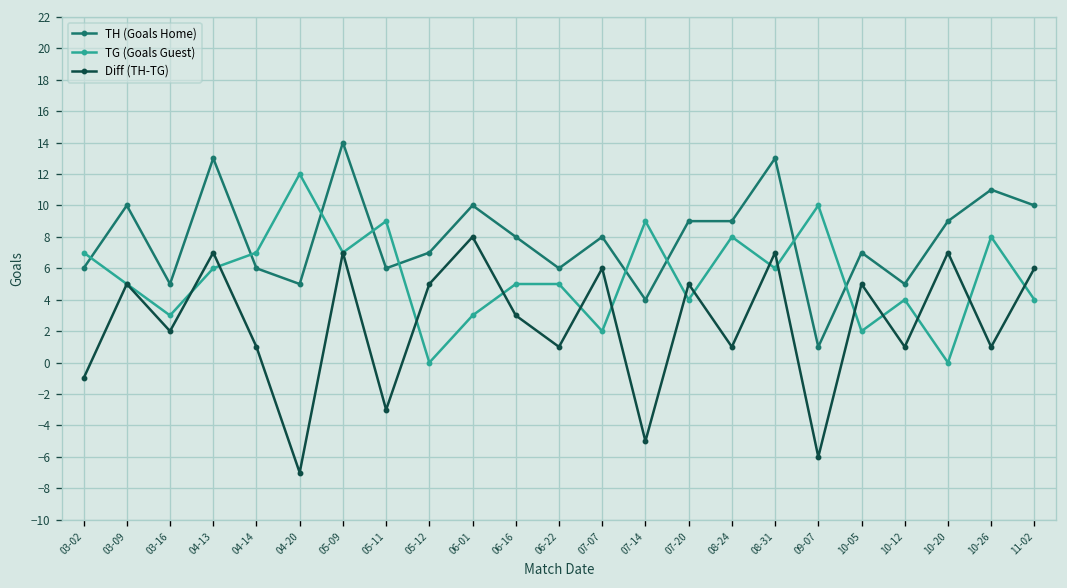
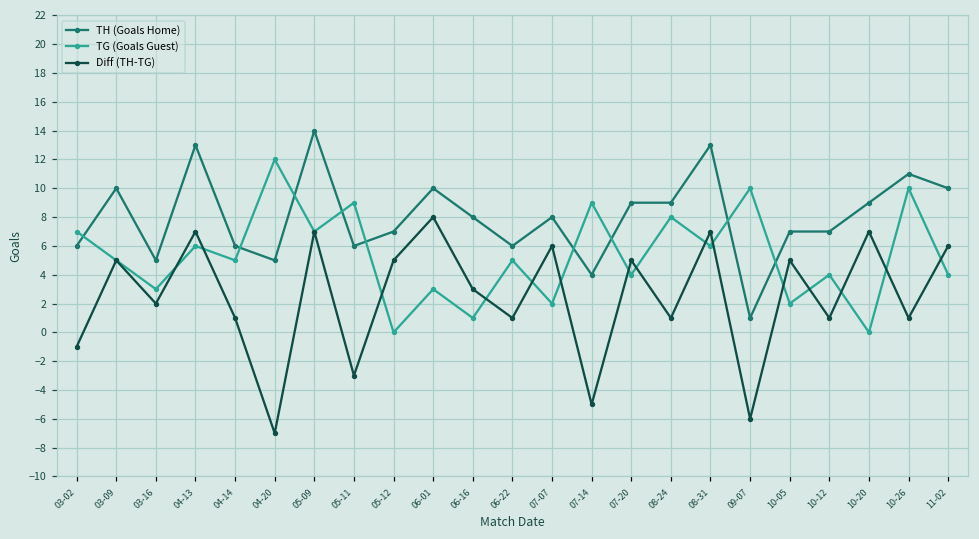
  {
    "TH (Goals Home)": {
      "03-02": 6,
      "03-09": 10,
      "03-16": 5,
      "04-13": 13,
      "04-14": 6,
      "04-20": 5,
      "05-09": 14,
      "05-11": 6,
      "05-12": 7,
      "06-01": 10,
      "06-16": 8,
      "06-22": 6,
      "07-07": 8,
      "07-14": 4,
      "07-20": 9,
      "08-24": 9,
      "08-31": 13,
      "09-07": 1,
      "10-05": 7,
-     "10-12": 5,
+     "10-12": 7,
      "10-20": 9,
      "10-26": 11,
      "11-02": 10
    },
    "TG (Goals Guest)": {
      "03-02": 7,
      "03-16": 3,
      "04-13": 6,
-     "04-14": 7,
+     "04-14": 5,
      "04-20": 12,
      "05-11": 9,
      "05-12": 0,
      "06-01": 3,
-     "06-16": 5,
+     "06-16": 1,
      "06-22": 5,
      "07-07": 2,
      "07-14": 9,
      "07-20": 4,
      "08-24": 8,
      "08-31": 6,
      "09-07": 10,
      "10-05": 2,
      "10-12": 4,
      "10-20": 0,
-     "10-26": 8,
+     "10-26": 10,
      "11-02": 4
    },
    "Diff (TH-TG)": {
      "03-02": -1,
      "03-16": 2,
      "04-13": 7,
      "04-14": 1,
      "04-20": -7,
      "05-11": -3,
      "05-12": 5,
      "06-01": 8,
      "06-16": 3,
      "06-22": 1,
      "07-07": 6,
      "07-14": -5,
      "07-20": 5,
      "08-24": 1,
      "08-31": 7,
      "09-07": -6,
      "10-05": 5,
      "10-12": 1,
      "10-20": 7,
      "10-26": 1,
      "11-02": 6
    }
  }
